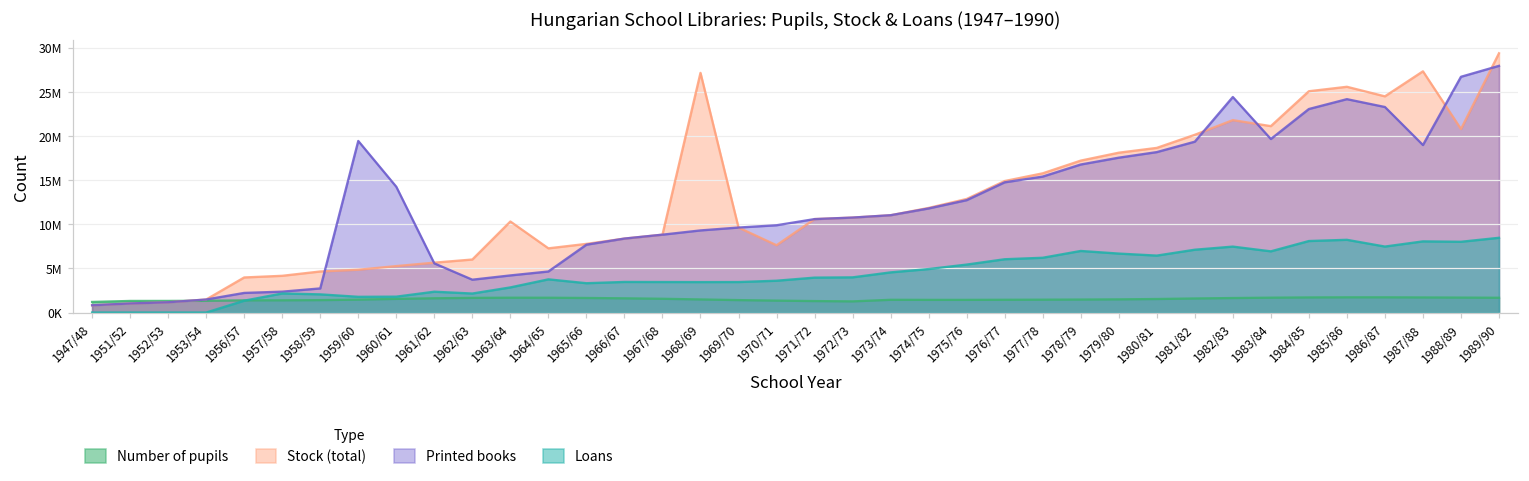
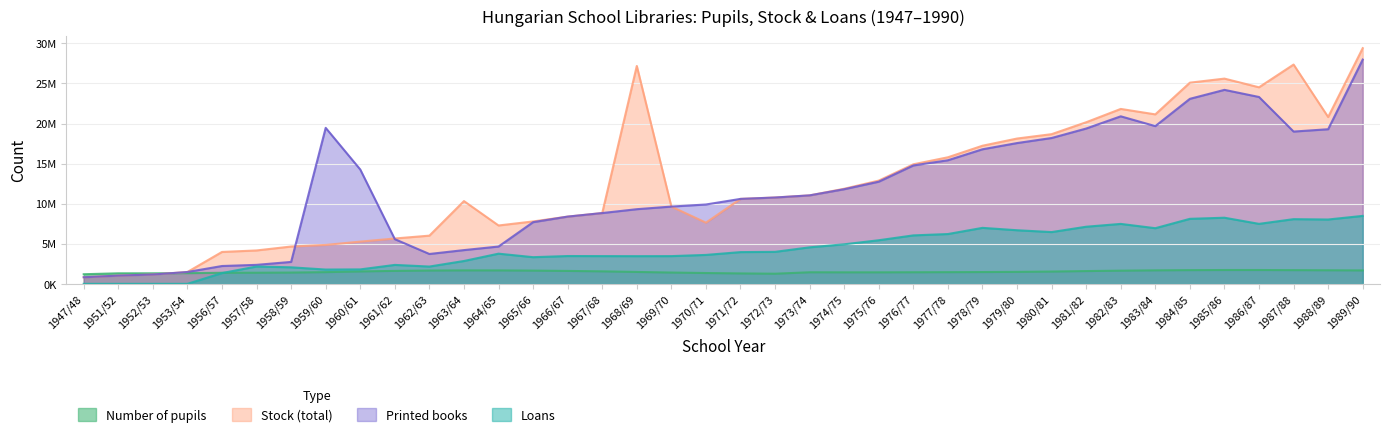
  {
    "Stock (total)": {
      "1956/57": 4000000,
      "1957/58": 4000000,
      "1958/59": 5000000,
      "1959/60": 5000000,
      "1960/61": 5000000,
      "1962/63": 6000000,
      "1963/64": 10000000,
      "1964/65": 7000000,
      "1968/69": 27000000,
      "1970/71": 8000000,
      "1977/78": 16000000,
      "1978/79": 17000000,
      "1979/80": 18000000,
      "1980/81": 19000000,
      "1981/82": 20000000,
      "1982/83": 22000000,
      "1983/84": 21000000,
      "1984/85": 25000000,
      "1985/86": 26000000,
      "1986/87": 25000000,
      "1987/88": 27000000,
      "1988/89": 21000000,
      "1989/90": 29000000
    },
    "Printed books": {
      "1956/57": 2000000,
      "1958/59": 3000000,
      "1959/60": 19000000,
      "1960/61": 14000000,
      "1962/63": 4000000,
      "1963/64": 4000000,
      "1964/65": 5000000,
      "1968/69": 9000000,
      "1970/71": 10000000,
      "1977/78": 15000000,
      "1978/79": 17000000,
      "1979/80": 18000000,
      "1980/81": 18000000,
      "1981/82": 19000000,
-     "1982/83": 24000000,
+     "1982/83": 21000000,
      "1983/84": 20000000,
      "1984/85": 23000000,
      "1985/86": 24000000,
      "1986/87": 23000000,
      "1987/88": 19000000,
-     "1988/89": 27000000,
+     "1988/89": 19000000,
      "1989/90": 28000000
    }
  }
